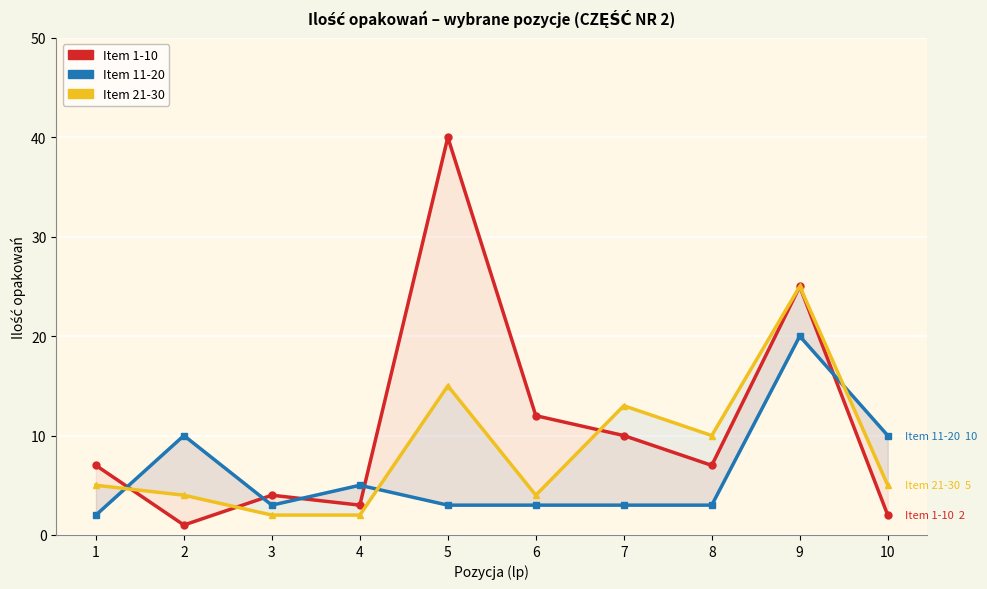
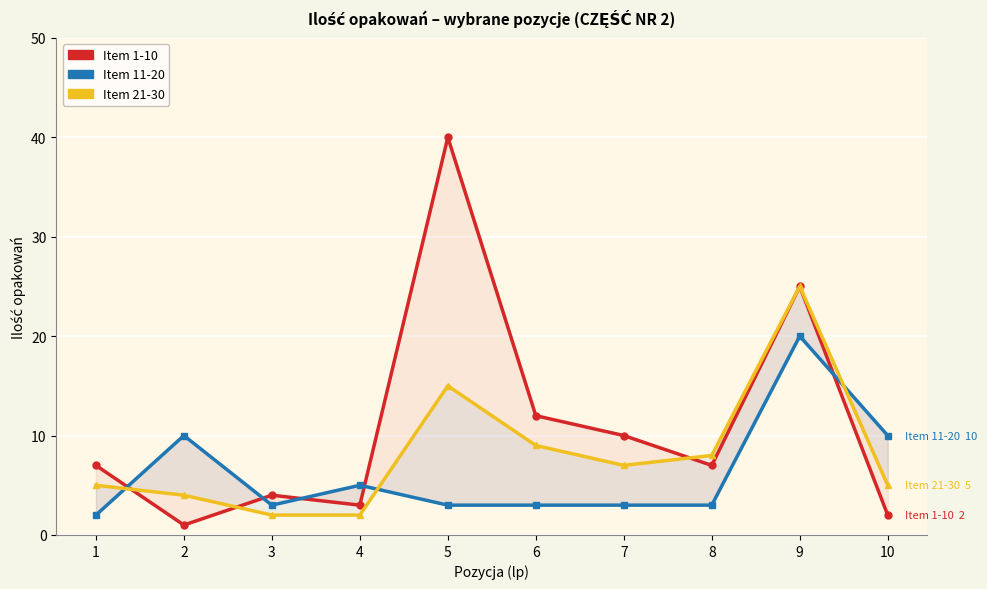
  {
    "Item 21-30": {
      "2": 4,
      "3": 2,
      "4": 2,
-     "6": 4,
-     "7": 13,
-     "8": 10
+     "6": 9,
+     "7": 7,
+     "8": 8
    }
  }
